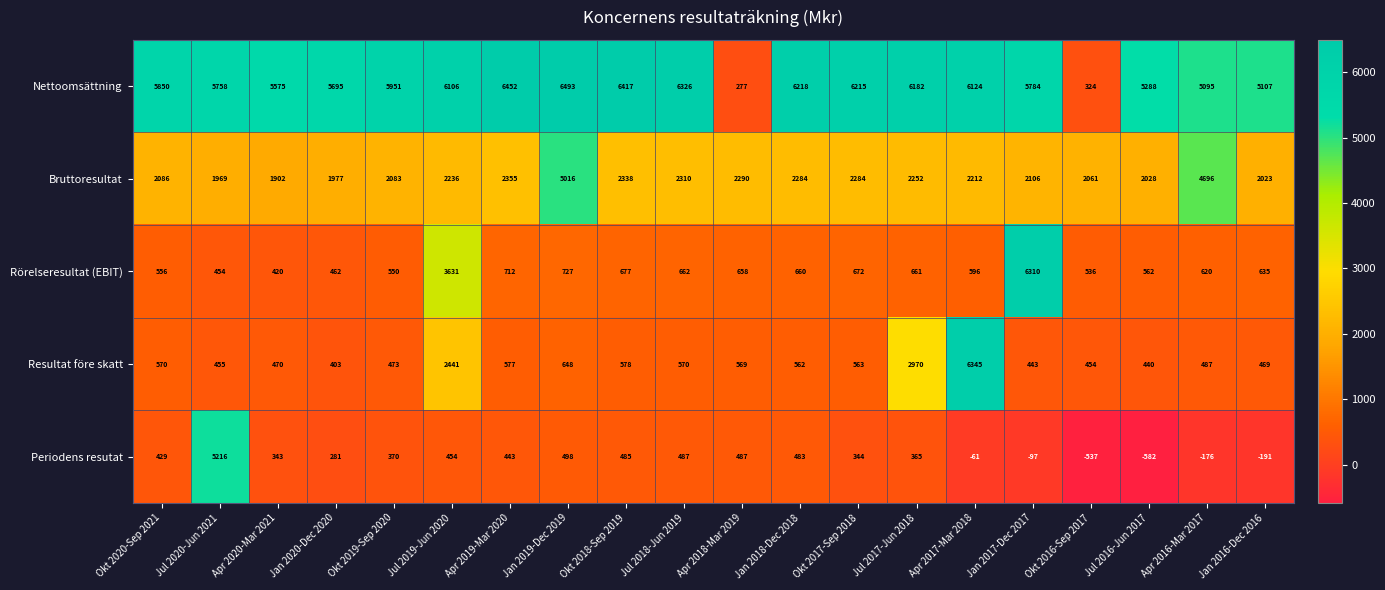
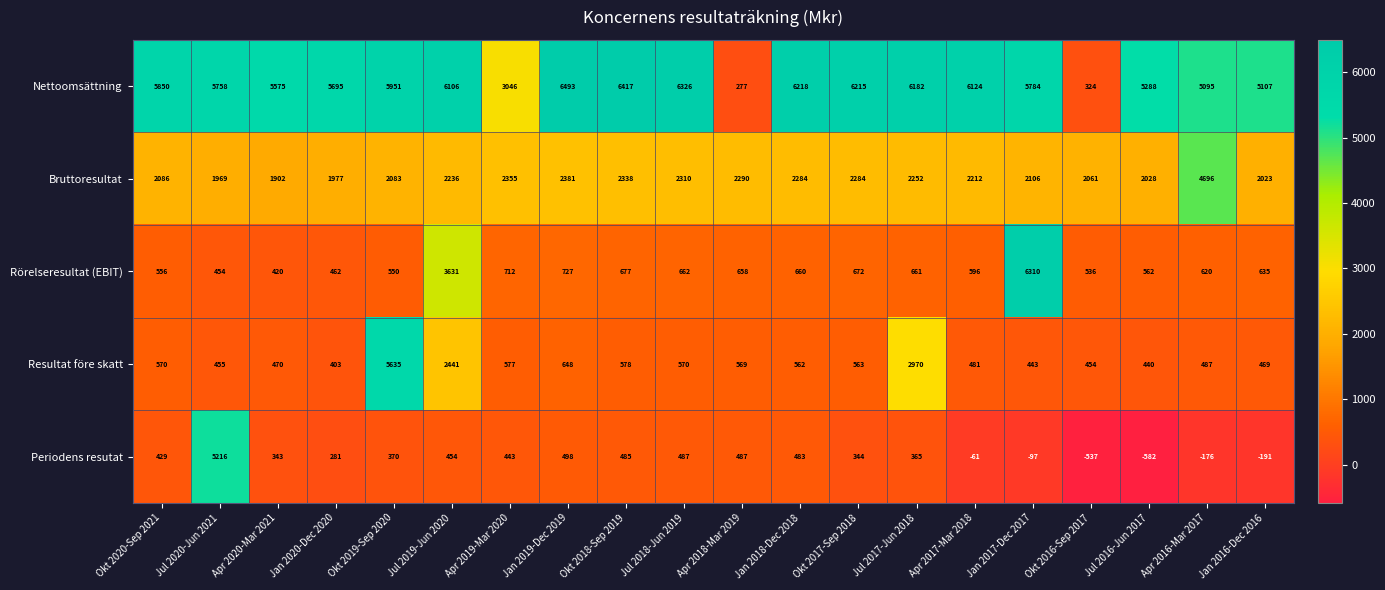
  {
    "Nettoomsättning": {
      "Okt 2020-Sep 2021": 5850,
      "Jul 2020-Jun 2021": 5758,
      "Apr 2020-Mar 2021": 5575,
      "Jan 2020-Dec 2020": 5695,
      "Okt 2019-Sep 2020": 5951,
      "Jul 2019-Jun 2020": 6106,
-     "Apr 2019-Mar 2020": 6452,
+     "Apr 2019-Mar 2020": 3046,
      "Jan 2019-Dec 2019": 6493,
      "Okt 2018-Sep 2019": 6417,
      "Jul 2018-Jun 2019": 6326,
      "Apr 2018-Mar 2019": 277,
      "Jan 2018-Dec 2018": 6218,
      "Okt 2017-Sep 2018": 6215,
      "Jul 2017-Jun 2018": 6182,
      "Apr 2017-Mar 2018": 6124,
      "Jan 2017-Dec 2017": 5784,
      "Okt 2016-Sep 2017": 324,
      "Jul 2016-Jun 2017": 5288,
      "Apr 2016-Mar 2017": 5095,
      "Jan 2016-Dec 2016": 5107
    },
    "Bruttoresultat": {
      "Okt 2020-Sep 2021": 2086,
      "Jul 2020-Jun 2021": 1969,
      "Apr 2020-Mar 2021": 1902,
      "Jan 2020-Dec 2020": 1977,
      "Okt 2019-Sep 2020": 2083,
      "Jul 2019-Jun 2020": 2236,
      "Apr 2019-Mar 2020": 2355,
-     "Jan 2019-Dec 2019": 5016,
+     "Jan 2019-Dec 2019": 2381,
      "Okt 2018-Sep 2019": 2338,
      "Jul 2018-Jun 2019": 2310,
      "Apr 2018-Mar 2019": 2290,
      "Jan 2018-Dec 2018": 2284,
      "Okt 2017-Sep 2018": 2284,
      "Jul 2017-Jun 2018": 2252,
      "Apr 2017-Mar 2018": 2212,
      "Jan 2017-Dec 2017": 2106,
      "Okt 2016-Sep 2017": 2061,
      "Jul 2016-Jun 2017": 2028,
      "Apr 2016-Mar 2017": 4696,
      "Jan 2016-Dec 2016": 2023
    },
    "Rörelseresultat (EBIT)": {
      "Okt 2020-Sep 2021": 556,
      "Jul 2020-Jun 2021": 454,
      "Apr 2020-Mar 2021": 420,
      "Jan 2020-Dec 2020": 462,
      "Okt 2019-Sep 2020": 550,
      "Jul 2019-Jun 2020": 3631,
      "Apr 2019-Mar 2020": 712,
      "Jan 2019-Dec 2019": 727,
      "Okt 2018-Sep 2019": 677,
      "Jul 2018-Jun 2019": 662,
      "Apr 2018-Mar 2019": 658,
      "Jan 2018-Dec 2018": 660,
      "Okt 2017-Sep 2018": 672,
      "Jul 2017-Jun 2018": 661,
      "Apr 2017-Mar 2018": 596,
      "Jan 2017-Dec 2017": 6310,
      "Okt 2016-Sep 2017": 536,
      "Jul 2016-Jun 2017": 562,
      "Apr 2016-Mar 2017": 620,
      "Jan 2016-Dec 2016": 635
    },
    "Resultat före skatt": {
      "Okt 2020-Sep 2021": 570,
      "Jul 2020-Jun 2021": 455,
      "Apr 2020-Mar 2021": 470,
      "Jan 2020-Dec 2020": 403,
-     "Okt 2019-Sep 2020": 473,
+     "Okt 2019-Sep 2020": 5635,
      "Jul 2019-Jun 2020": 2441,
      "Apr 2019-Mar 2020": 577,
      "Jan 2019-Dec 2019": 648,
      "Okt 2018-Sep 2019": 578,
      "Jul 2018-Jun 2019": 570,
      "Apr 2018-Mar 2019": 569,
      "Jan 2018-Dec 2018": 562,
      "Okt 2017-Sep 2018": 563,
      "Jul 2017-Jun 2018": 2970,
-     "Apr 2017-Mar 2018": 6345,
+     "Apr 2017-Mar 2018": 481,
      "Jan 2017-Dec 2017": 443,
      "Okt 2016-Sep 2017": 454,
      "Jul 2016-Jun 2017": 440,
      "Apr 2016-Mar 2017": 487,
      "Jan 2016-Dec 2016": 469
    },
    "Periodens resutat": {
      "Okt 2020-Sep 2021": 429,
      "Jul 2020-Jun 2021": 5216,
      "Apr 2020-Mar 2021": 343,
      "Jan 2020-Dec 2020": 281,
      "Okt 2019-Sep 2020": 370,
      "Jul 2019-Jun 2020": 454,
      "Apr 2019-Mar 2020": 443,
      "Jan 2019-Dec 2019": 498,
      "Okt 2018-Sep 2019": 485,
      "Jul 2018-Jun 2019": 487,
      "Apr 2018-Mar 2019": 487,
      "Jan 2018-Dec 2018": 483,
      "Okt 2017-Sep 2018": 344,
      "Jul 2017-Jun 2018": 365,
      "Apr 2017-Mar 2018": -61,
      "Jan 2017-Dec 2017": -97,
      "Okt 2016-Sep 2017": -537,
      "Jul 2016-Jun 2017": -582,
      "Apr 2016-Mar 2017": -176,
      "Jan 2016-Dec 2016": -191
    }
  }
